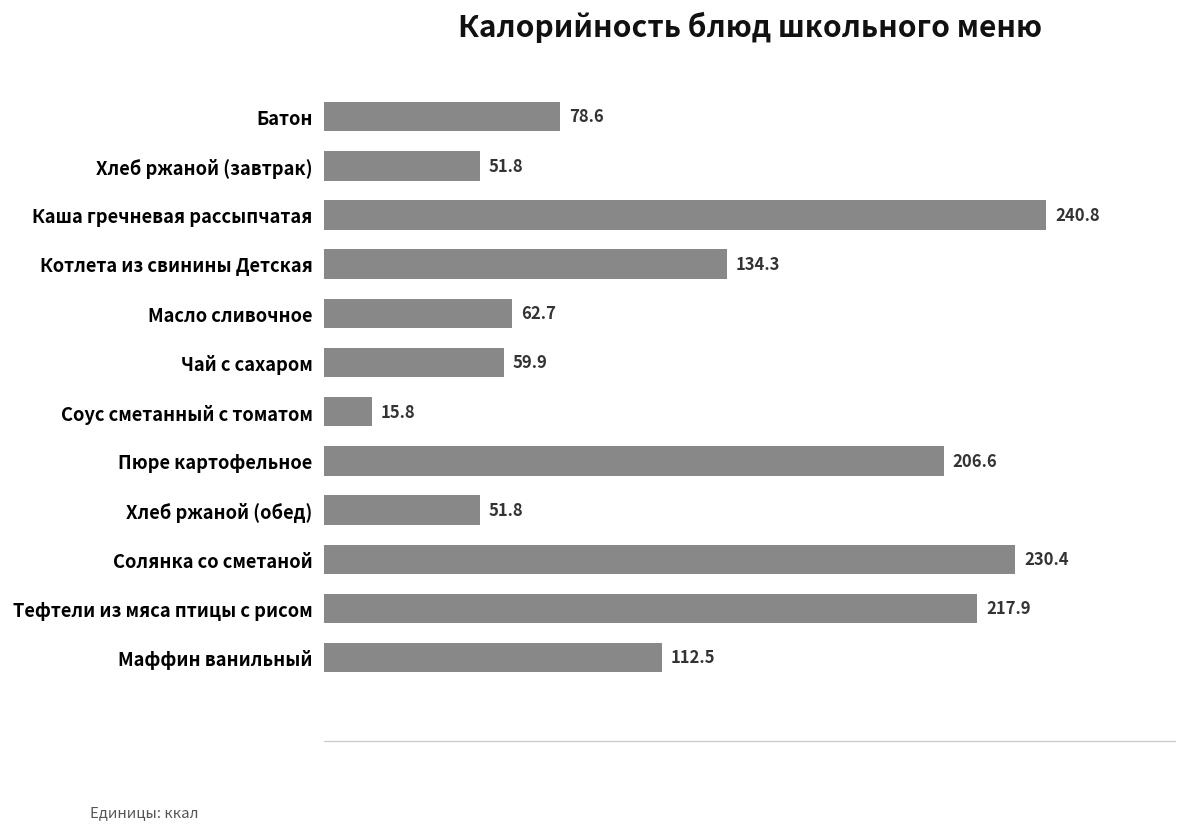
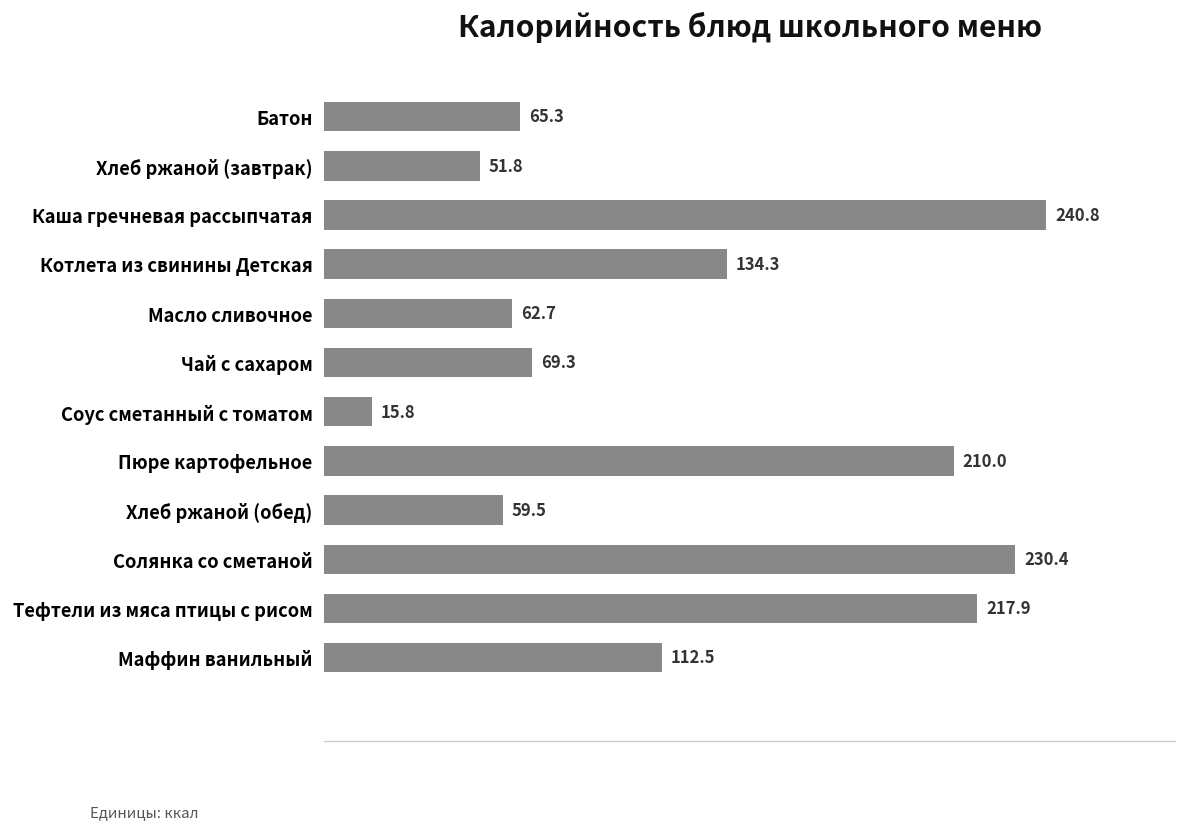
  {
-   "Батон": 78.6,
+   "Батон": 65.3,
    "Хлеб ржаной (завтрак)": 51.8,
    "Каша гречневая рассыпчатая": 240.8,
    "Котлета из свинины Детская": 134.3,
    "Масло сливочное": 62.7,
-   "Чай с сахаром": 59.9,
+   "Чай с сахаром": 69.3,
    "Соус сметанный с томатом": 15.8,
-   "Пюре картофельное": 206.6,
-   "Хлеб ржаной (обед)": 51.8,
+   "Пюре картофельное": 210.0,
+   "Хлеб ржаной (обед)": 59.5,
    "Солянка со сметаной": 230.4,
    "Тефтели из мяса птицы с рисом": 217.9,
    "Маффин ванильный": 112.5
  }
